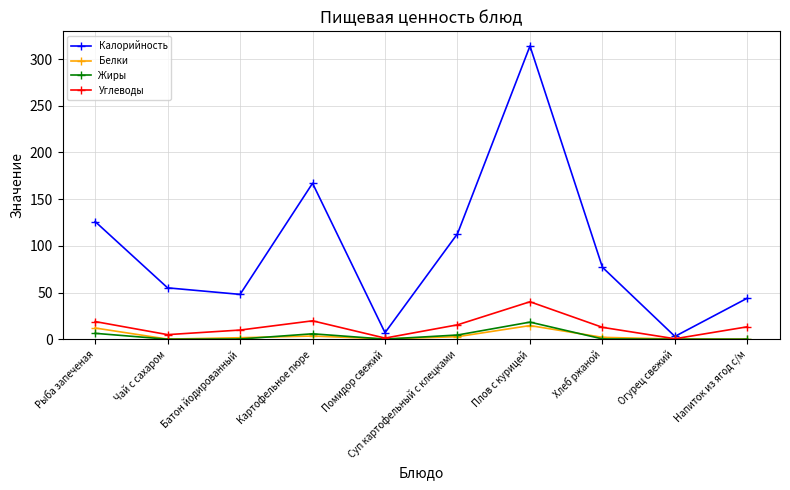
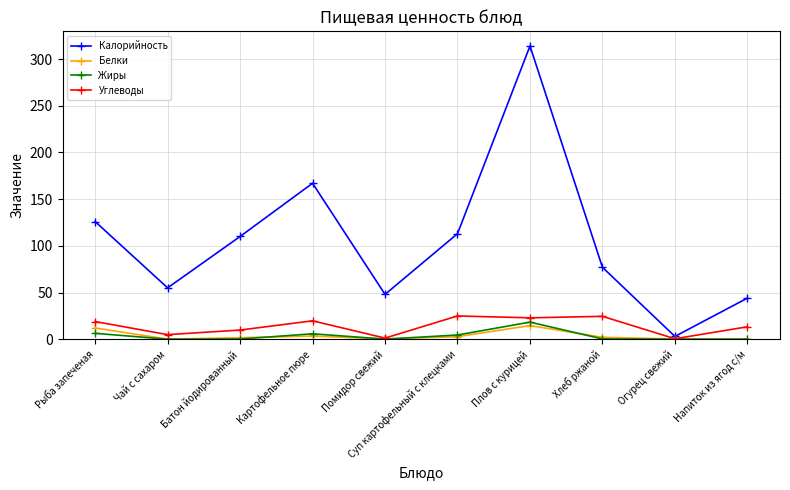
  {
    "Калорийность": {
      "Рыба запеченая": 130,
      "Чай с сахаром": 60,
-     "Батон йодированный": 50,
+     "Батон йодированный": 110,
      "Картофельное пюре": 170,
-     "Помидор свежий": 10,
+     "Помидор свежий": 50,
      "Суп картофельный с клецками": 110,
      "Плов с курицей": 310,
      "Хлеб ржаной": 80,
      "Напиток из ягод с/м": 40
    },
    "Белки": {
      "Рыба запеченая": 10,
      "Плов с курицей": 10
    },
    "Жиры": {
      "Рыба запеченая": 10,
      "Плов с курицей": 20
    },
    "Углеводы": {
      "Рыба запеченая": 20,
      "Чай с сахаром": 0,
      "Батон йодированный": 10,
      "Картофельное пюре": 20,
-     "Суп картофельный с клецками": 15,
-     "Плов с курицей": 40,
-     "Хлеб ржаной": 10,
+     "Суп картофельный с клецками": 25,
+     "Плов с курицей": 20,
+     "Хлеб ржаной": 20,
      "Напиток из ягод с/м": 10
    }
  }
